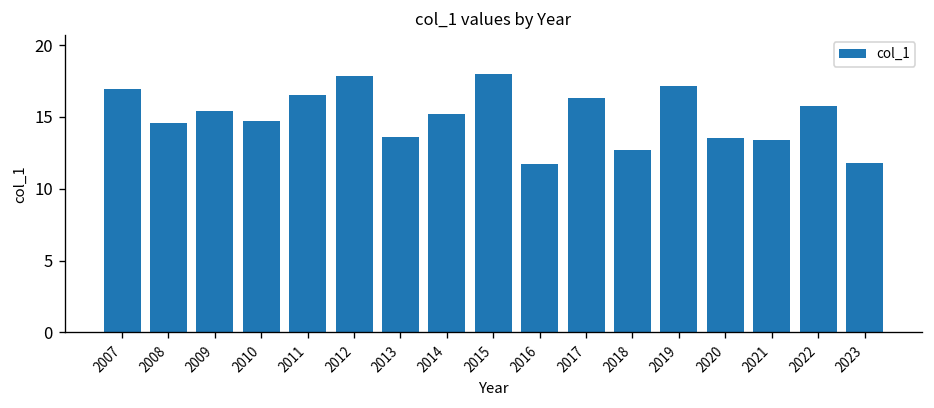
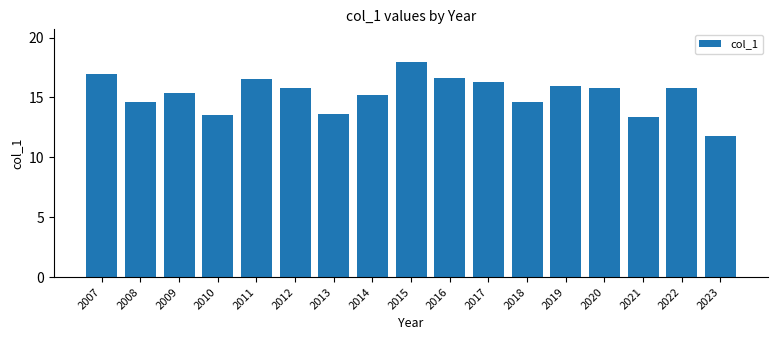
  {
    "2007": 16.9,
    "2008": 14.6,
    "2009": 15.4,
-   "2010": 14.7,
+   "2010": 13.5,
    "2011": 16.5,
-   "2012": 17.9,
+   "2012": 15.8,
    "2013": 13.6,
    "2014": 15.2,
    "2015": 18.0,
-   "2016": 11.7,
+   "2016": 16.7,
    "2017": 16.3,
-   "2018": 12.7,
-   "2019": 17.1,
-   "2020": 13.5,
+   "2018": 14.6,
+   "2019": 16.0,
+   "2020": 15.8,
    "2021": 13.4,
    "2022": 15.8,
    "2023": 11.8
  }
